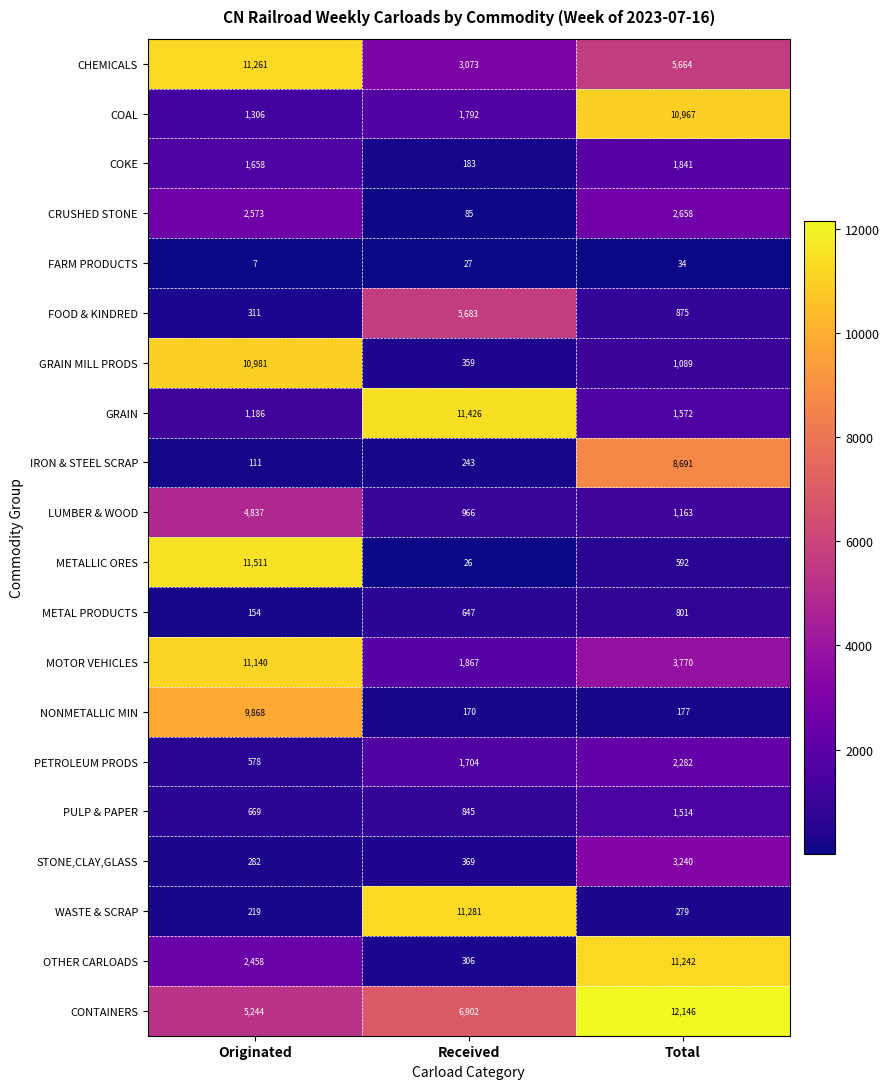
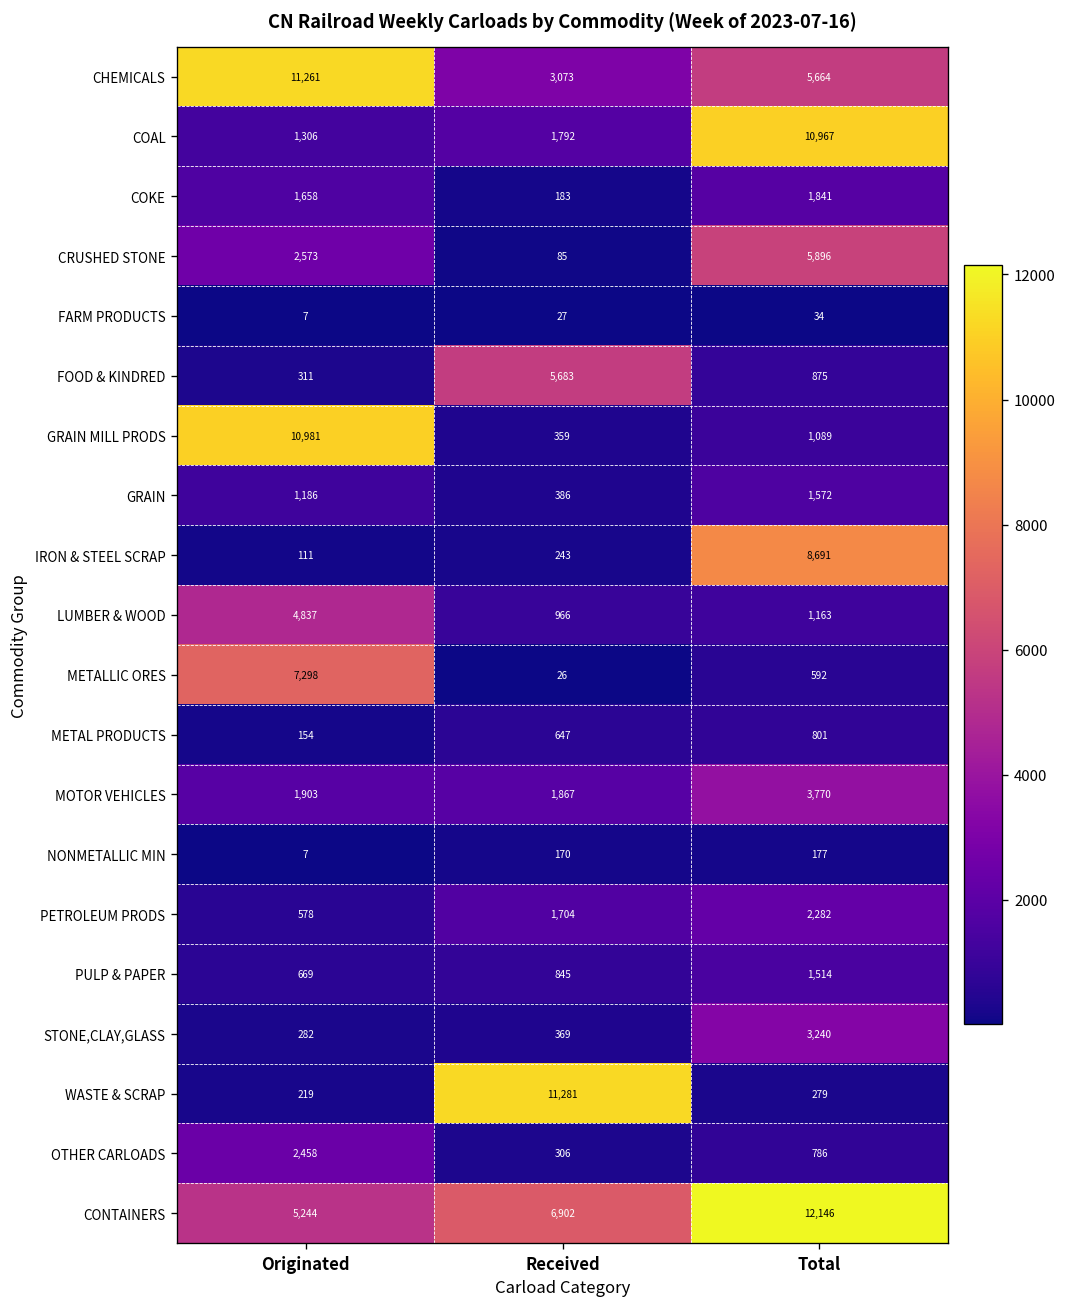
  {
    "CHEMICALS": {
      "Originated": "11,261",
      "Received": "3,073",
      "Total": "5,664"
    },
    "COAL": {
      "Originated": "1,306",
      "Received": "1,792",
      "Total": "10,967"
    },
    "COKE": {
      "Originated": "1,658",
      "Received": "183",
      "Total": "1,841"
    },
    "CRUSHED STONE": {
      "Originated": "2,573",
      "Received": "85",
-     "Total": "2,658"
+     "Total": "5,896"
    },
    "FARM PRODUCTS": {
      "Originated": "7",
      "Received": "27",
      "Total": "34"
    },
    "FOOD & KINDRED": {
      "Originated": "311",
      "Received": "5,683",
      "Total": "875"
    },
    "GRAIN MILL PRODS": {
      "Originated": "10,981",
      "Received": "359",
      "Total": "1,089"
    },
    "GRAIN": {
      "Originated": "1,186",
-     "Received": "11,426",
+     "Received": "386",
      "Total": "1,572"
    },
    "IRON & STEEL SCRAP": {
      "Originated": "111",
      "Received": "243",
      "Total": "8,691"
    },
    "LUMBER & WOOD": {
      "Originated": "4,837",
      "Received": "966",
      "Total": "1,163"
    },
    "METALLIC ORES": {
-     "Originated": "11,511",
+     "Originated": "7,298",
      "Received": "26",
      "Total": "592"
    },
    "METAL PRODUCTS": {
      "Originated": "154",
      "Received": "647",
      "Total": "801"
    },
    "MOTOR VEHICLES": {
-     "Originated": "11,140",
+     "Originated": "1,903",
      "Received": "1,867",
      "Total": "3,770"
    },
    "NONMETALLIC MIN": {
-     "Originated": "9,868",
+     "Originated": "7",
      "Received": "170",
      "Total": "177"
    },
    "PETROLEUM PRODS": {
      "Originated": "578",
      "Received": "1,704",
      "Total": "2,282"
    },
    "PULP & PAPER": {
      "Originated": "669",
      "Received": "845",
      "Total": "1,514"
    },
    "STONE,CLAY,GLASS": {
      "Originated": "282",
      "Received": "369",
      "Total": "3,240"
    },
    "WASTE & SCRAP": {
      "Originated": "219",
      "Received": "11,281",
      "Total": "279"
    },
    "OTHER CARLOADS": {
      "Originated": "2,458",
      "Received": "306",
-     "Total": "11,242"
+     "Total": "786"
    },
    "CONTAINERS": {
      "Originated": "5,244",
      "Received": "6,902",
      "Total": "12,146"
    }
  }
